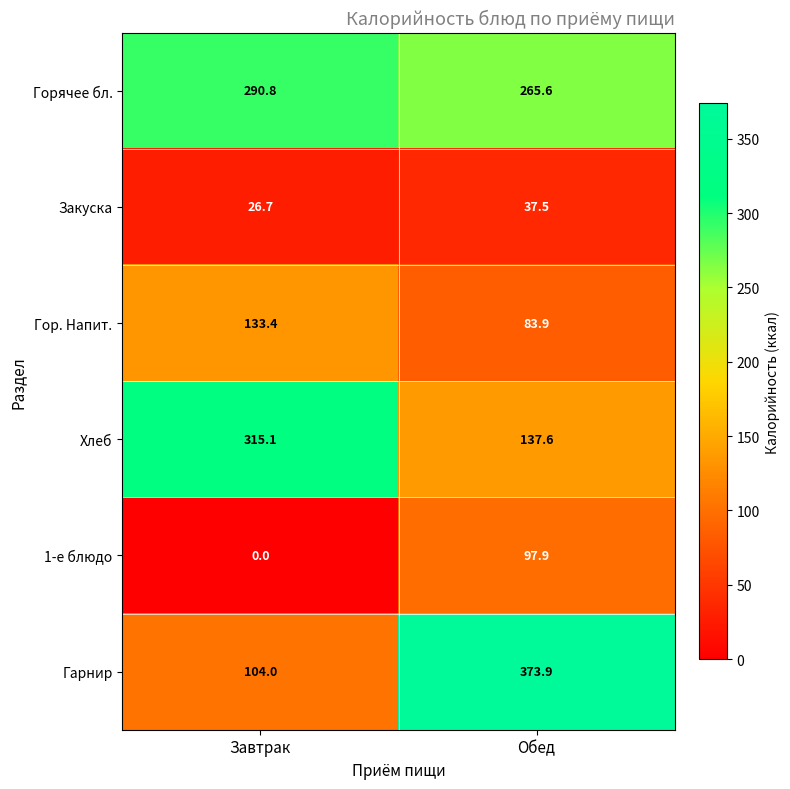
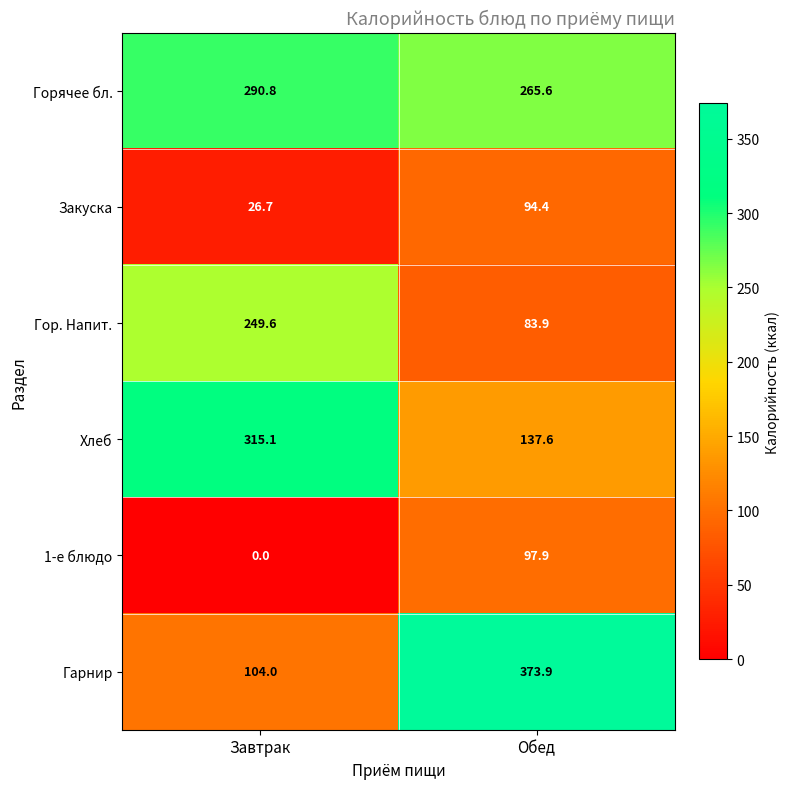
  {
    "Горячее бл.": {
      "Завтрак": 290.8,
      "Обед": 265.6
    },
    "Закуска": {
      "Завтрак": 26.7,
-     "Обед": 37.5
+     "Обед": 94.4
    },
    "Гор. Напит.": {
-     "Завтрак": 133.4,
+     "Завтрак": 249.6,
      "Обед": 83.9
    },
    "Хлеб": {
      "Завтрак": 315.1,
      "Обед": 137.6
    },
    "1-е блюдо": {
      "Завтрак": 0.0,
      "Обед": 97.9
    },
    "Гарнир": {
      "Завтрак": 104.0,
      "Обед": 373.9
    }
  }
